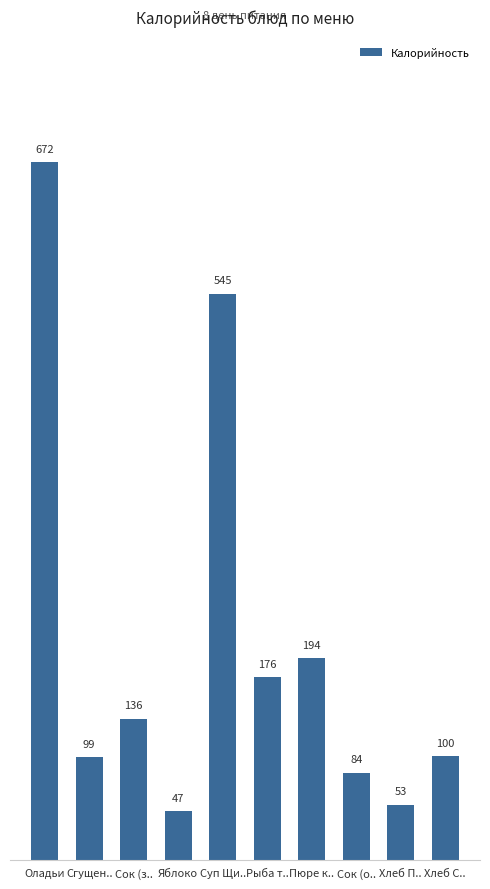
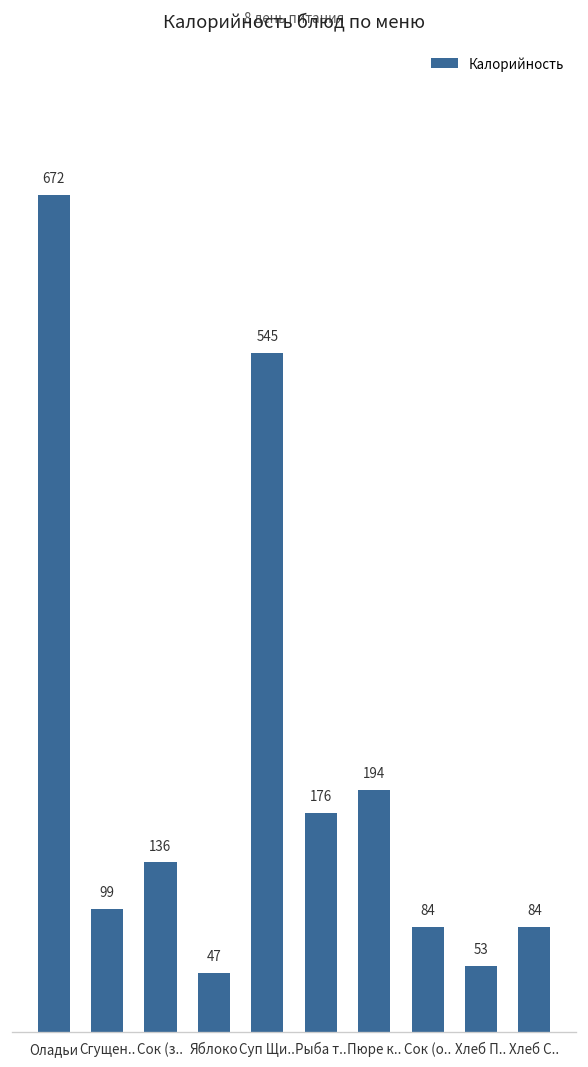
  {
    "Оладьи": 672,
    "Сгущен..": 99,
    "Сок (з..": 136,
    "Яблоко": 47,
    "Суп Щи..": 545,
    "Рыба т..": 176,
    "Пюре к..": 194,
    "Сок (о..": 84,
    "Хлеб П..": 53,
-   "Хлеб С..": 100
+   "Хлеб С..": 84
  }
